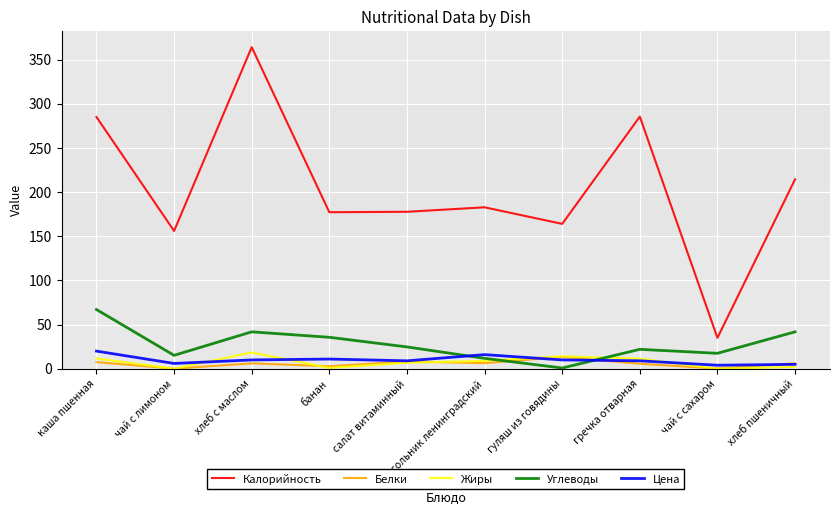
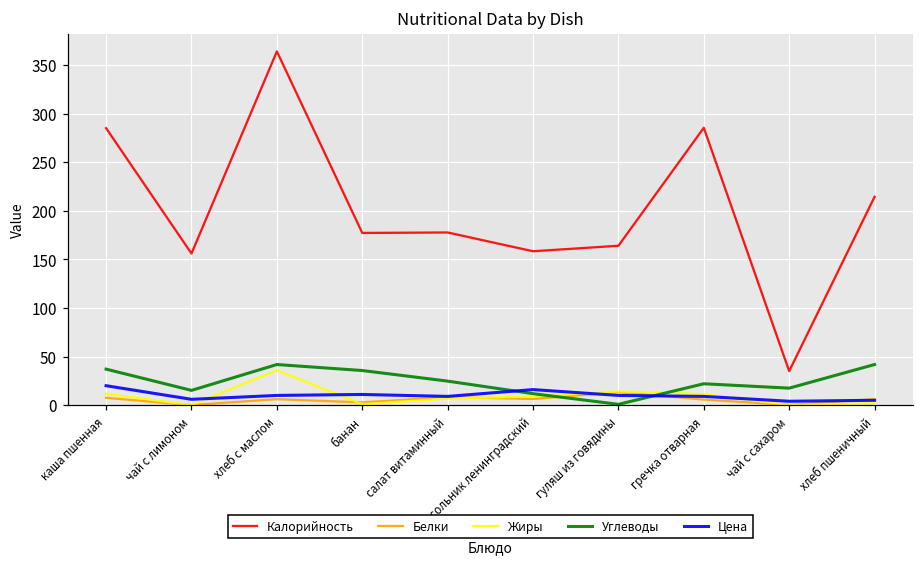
  {
    "Калорийность": {
      "каша пшенная": 290,
      "чай с лимоном": 160,
      "хлеб с маслом": 360,
      "банан": 180,
      "салат витаминный": 180,
-     "рассольник ленинградский": 180,
+     "рассольник ленинградский": 160,
      "гуляш из говядины": 160,
      "гречка отварная": 290,
      "чай с сахаром": 40,
      "хлеб пшеничный": 210
    },
    "Белки": {
      "каша пшенная": 10,
      "хлеб с маслом": 10,
      "гречка отварная": 10
    },
    "Жиры": {
      "каша пшенная": 10,
-     "хлеб с маслом": 20
+     "хлеб с маслом": 40
    },
    "Углеводы": {
-     "каша пшенная": 70,
+     "каша пшенная": 40,
      "чай с лимоном": 20,
      "хлеб с маслом": 40,
      "банан": 40,
      "салат витаминный": 20,
      "гуляш из говядины": 0,
      "гречка отварная": 20,
      "чай с сахаром": 20,
      "хлеб пшеничный": 40
    },
    "Цена": {
      "каша пшенная": 20,
      "чай с лимоном": 10,
      "хлеб с маслом": 10,
      "банан": 10,
      "рассольник ленинградский": 20,
      "гуляш из говядины": 10,
      "чай с сахаром": 0
    }
  }
